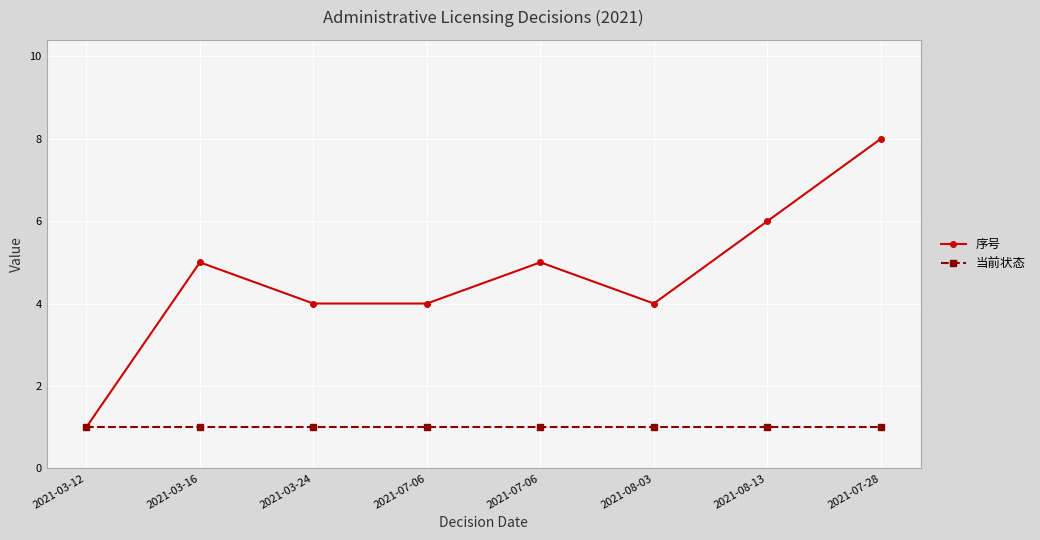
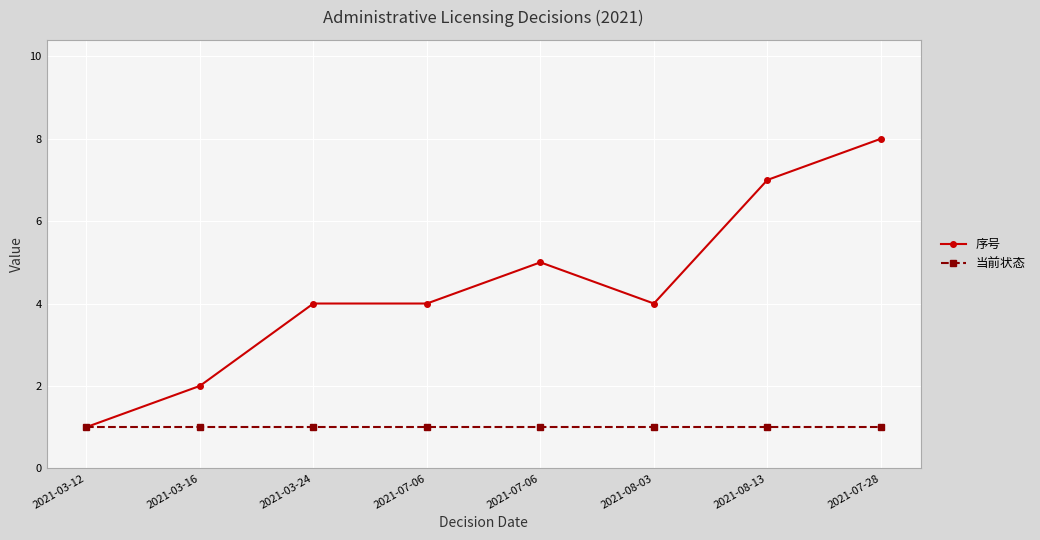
  {
    "序号": {
-     "2021-03-16": 5,
+     "2021-03-16": 2,
      "2021-03-24": 4,
      "2021-08-03": 4,
-     "2021-08-13": 6,
+     "2021-08-13": 7,
      "2021-07-28": 8
    },
    "当前状态": {
      "2021-03-16": 1,
      "2021-03-24": 1,
      "2021-08-03": 1,
      "2021-08-13": 1,
      "2021-07-28": 1
    }
  }
